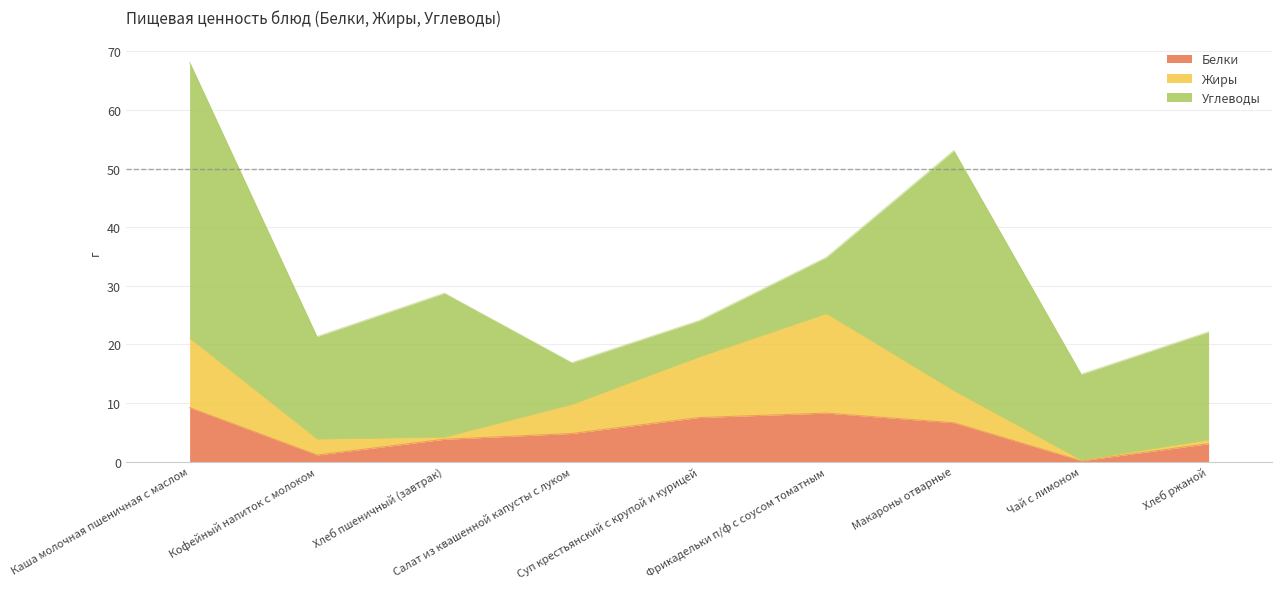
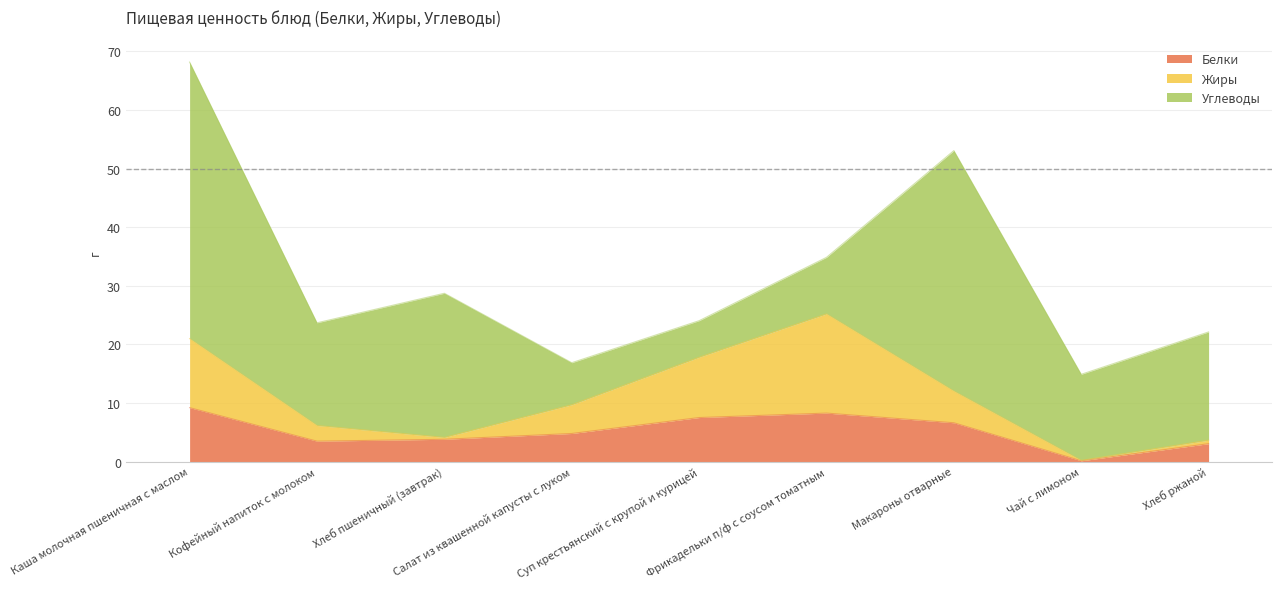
  {
    "Белки": {
      "Каша молочная пшеничная с маслом": 9,
-     "Кофейный напиток с молоком": 1,
+     "Кофейный напиток с молоком": 3,
      "Салат из квашенной капусты с луком": 5,
      "Суп крестьянский с крупой и курицей": 8,
      "Фрикадельки п/ф с соусом томатным": 8,
      "Макароны отварные": 7,
      "Хлеб ржаной": 3
    },
    "Жиры": {
      "Каша молочная пшеничная с маслом": 12,
      "Кофейный напиток с молоком": 3,
      "Салат из квашенной капусты с луком": 5,
      "Суп крестьянский с крупой и курицей": 10,
      "Фрикадельки п/ф с соусом томатным": 17,
      "Макароны отварные": 5,
      "Хлеб ржаной": 1
    },
    "Углеводы": {
      "Каша молочная пшеничная с маслом": 47,
      "Кофейный напиток с молоком": 18,
      "Хлеб пшеничный (завтрак)": 25,
      "Салат из квашенной капусты с луком": 7,
      "Суп крестьянский с крупой и курицей": 6,
      "Фрикадельки п/ф с соусом томатным": 10,
      "Макароны отварные": 41,
      "Чай с лимоном": 15,
      "Хлеб ржаной": 18
    }
  }
